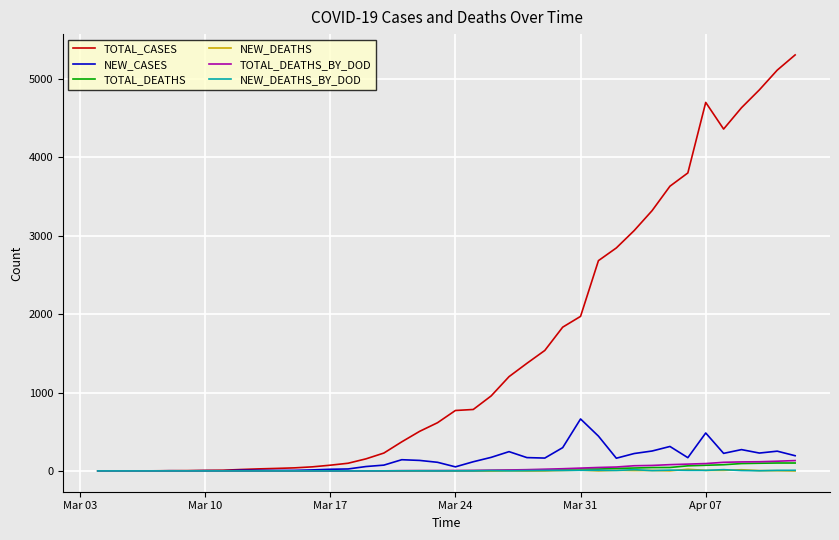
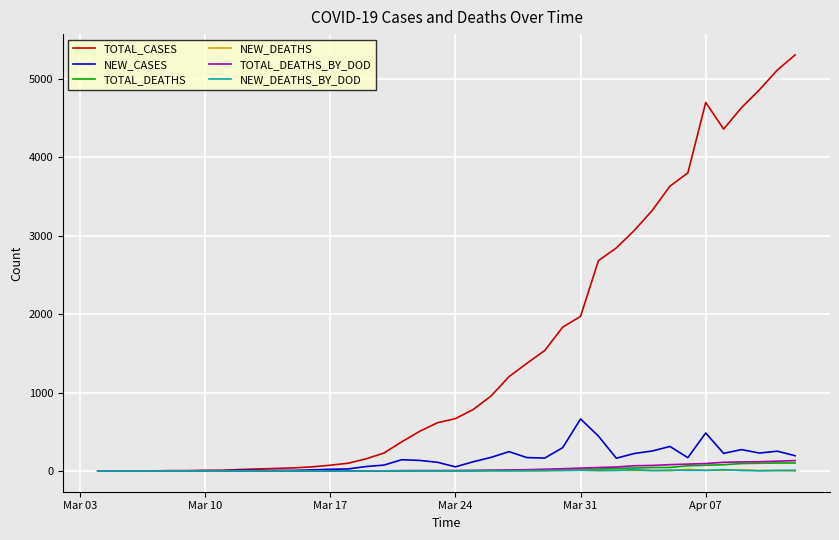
  {
    "TOTAL_CASES": {
      "Mar 17": 100,
-     "Mar 24": 800,
+     "Mar 24": 700,
      "Mar 31": 2000,
      "Apr 07": 4700
    },
    "NEW_CASES": {
      "Mar 24": 100,
      "Mar 31": 700,
      "Apr 07": 500
    }
  }
